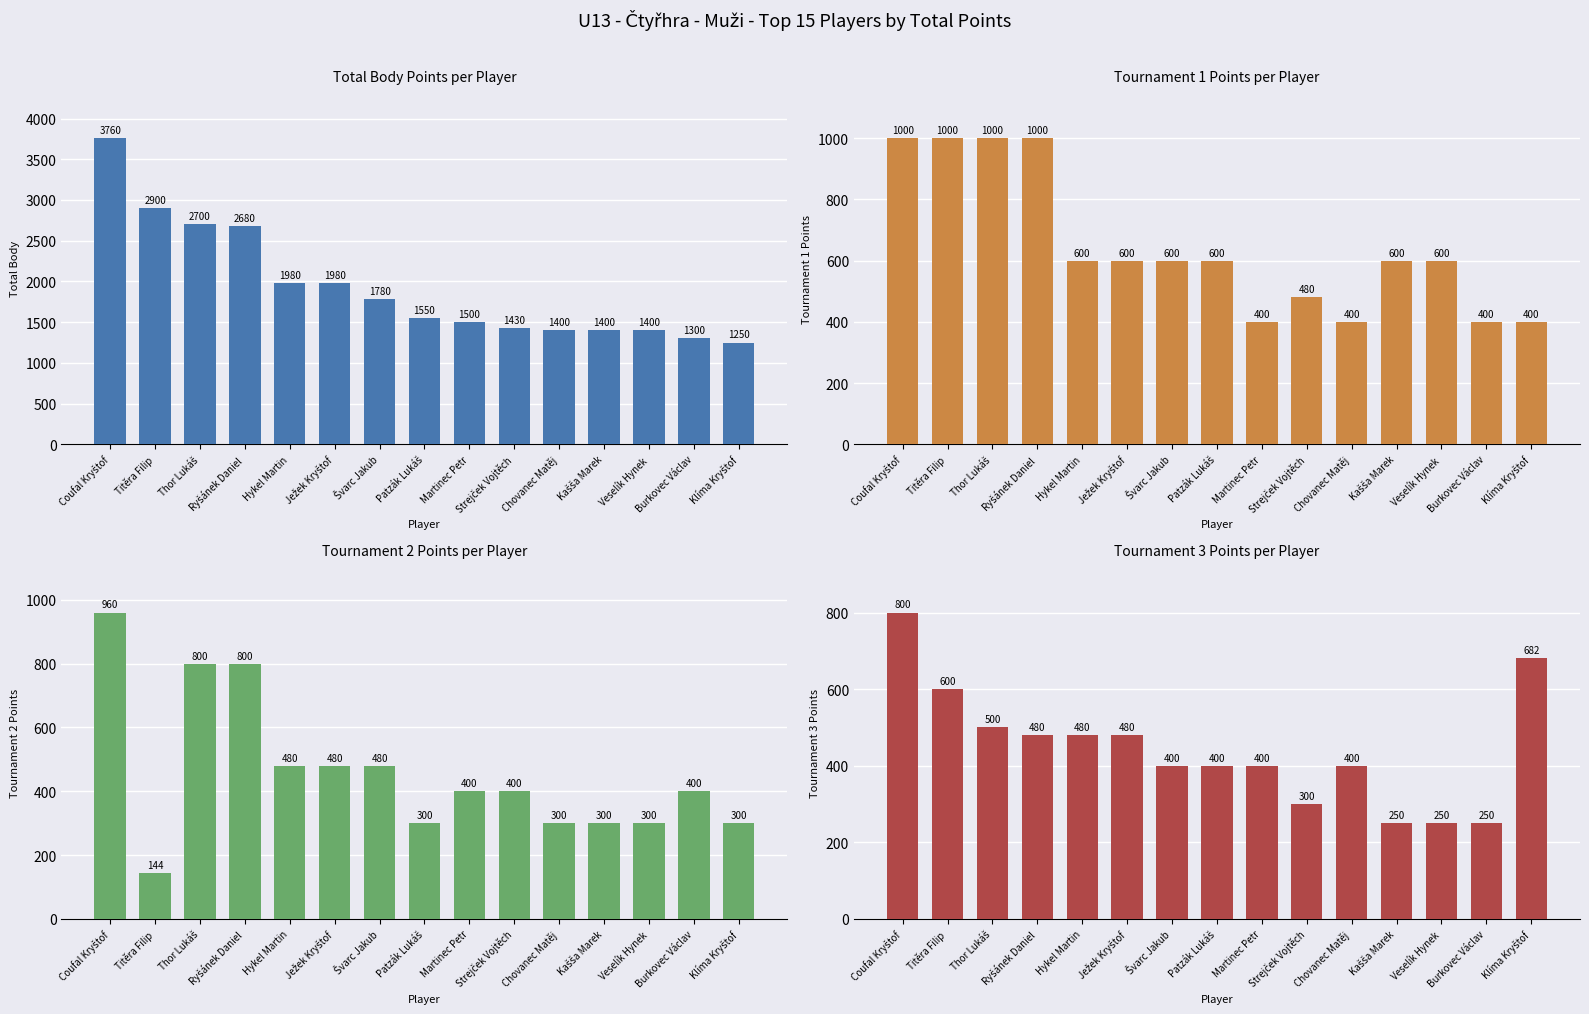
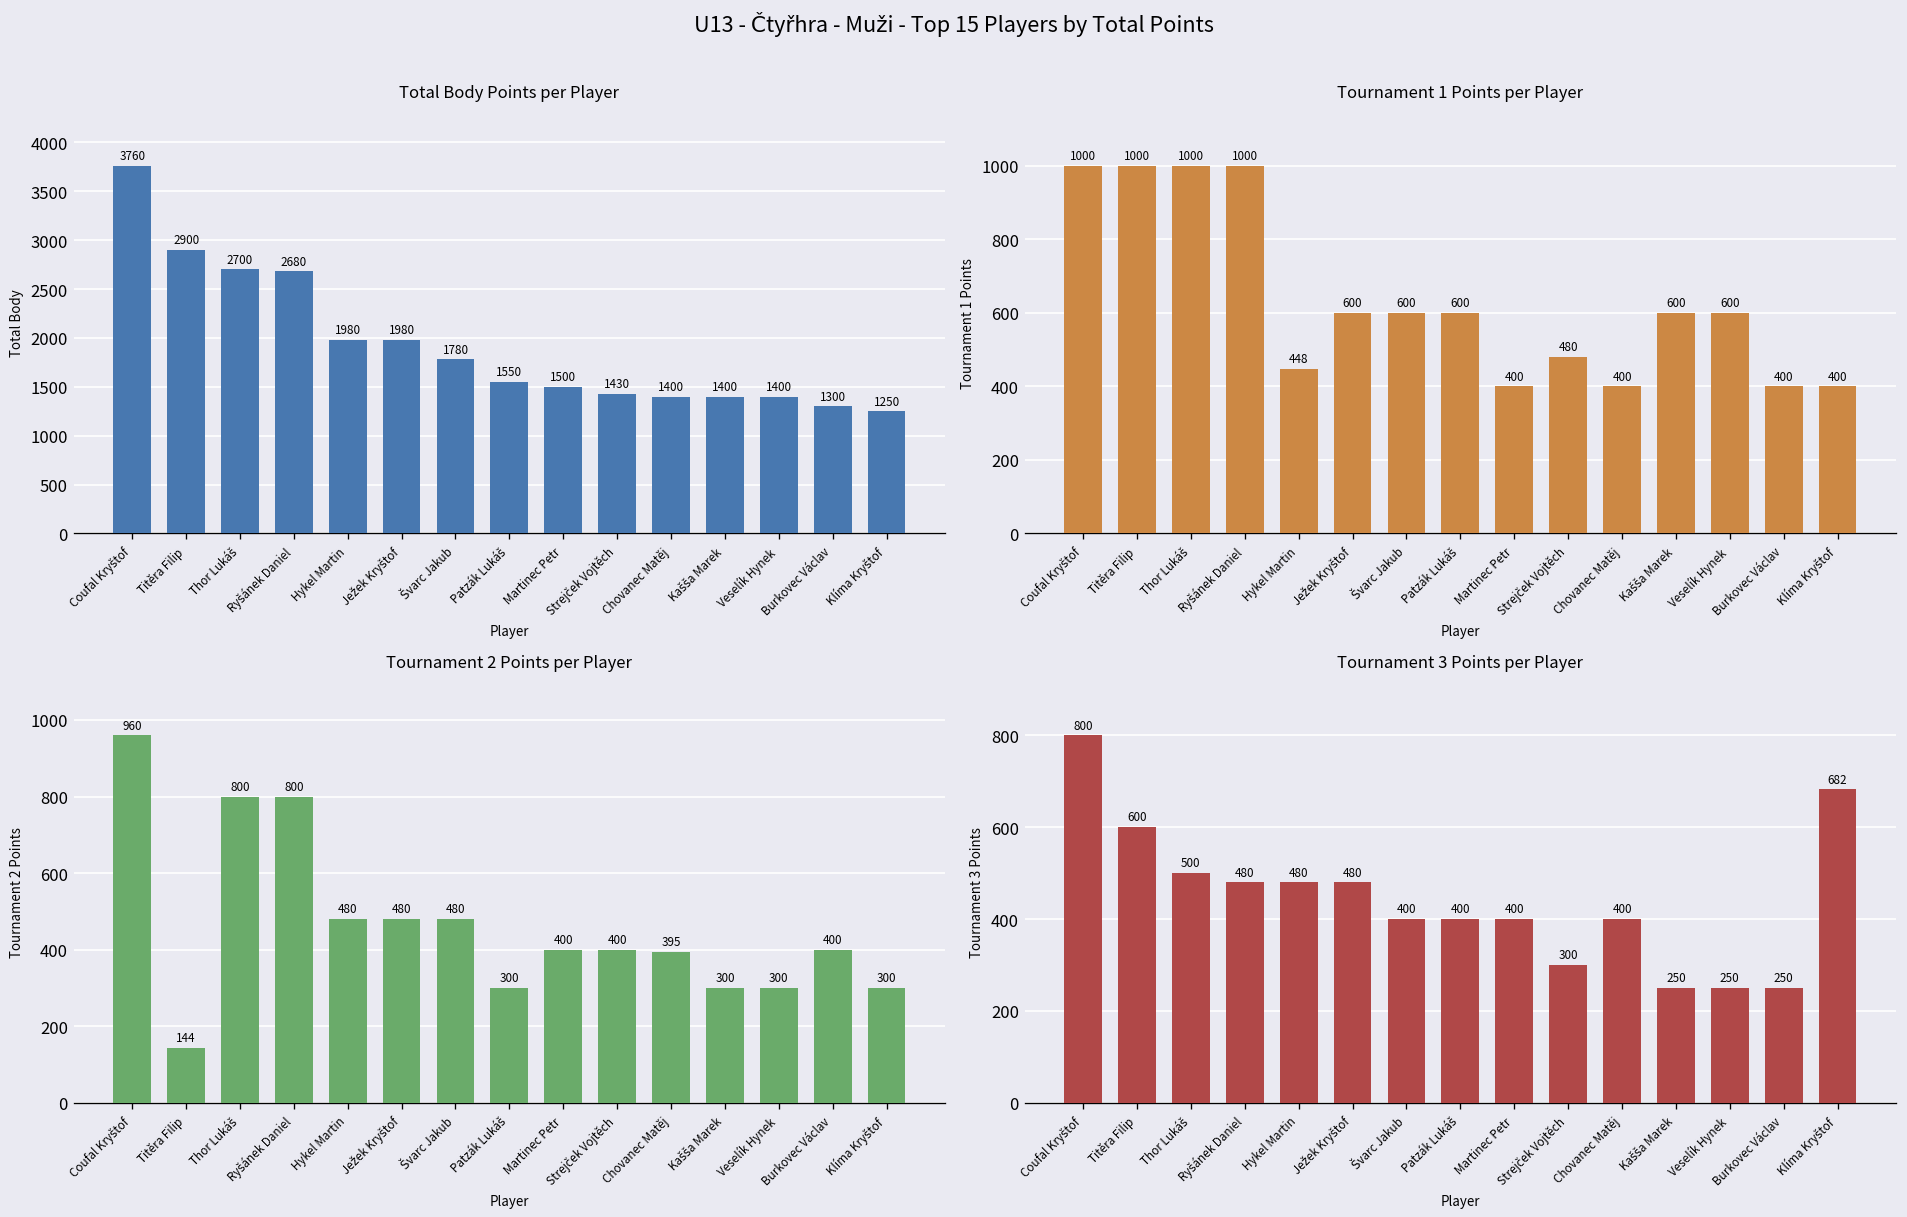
  {
    "Total Body Points per Player": {
      "Coufal Kryštof": 3760,
      "Titěra Filip": 2900,
      "Thor Lukáš": 2700,
      "Ryšánek Daniel": 2680,
      "Hykel Martin": 1980,
      "Ježek Kryštof": 1980,
      "Švarc Jakub": 1780,
      "Patzák Lukáš": 1550,
      "Martinec Petr": 1500,
      "Strejček Vojtěch": 1430,
      "Chovanec Matěj": 1400,
      "Kašša Marek": 1400,
      "Veselík Hynek": 1400,
      "Burkovec Václav": 1300,
      "Klíma Kryštof": 1250
    },
    "Tournament 1 Points per Player": {
      "Coufal Kryštof": 1000,
      "Titěra Filip": 1000,
      "Thor Lukáš": 1000,
      "Ryšánek Daniel": 1000,
-     "Hykel Martin": 600,
+     "Hykel Martin": 448,
      "Ježek Kryštof": 600,
      "Švarc Jakub": 600,
      "Patzák Lukáš": 600,
      "Martinec Petr": 400,
      "Strejček Vojtěch": 480,
      "Chovanec Matěj": 400,
      "Kašša Marek": 600,
      "Veselík Hynek": 600,
      "Burkovec Václav": 400,
      "Klíma Kryštof": 400
    },
    "Tournament 2 Points per Player": {
      "Coufal Kryštof": 960,
      "Titěra Filip": 144,
      "Thor Lukáš": 800,
      "Ryšánek Daniel": 800,
      "Hykel Martin": 480,
      "Ježek Kryštof": 480,
      "Švarc Jakub": 480,
      "Patzák Lukáš": 300,
      "Martinec Petr": 400,
      "Strejček Vojtěch": 400,
-     "Chovanec Matěj": 300,
+     "Chovanec Matěj": 395,
      "Kašša Marek": 300,
      "Veselík Hynek": 300,
      "Burkovec Václav": 400,
      "Klíma Kryštof": 300
    },
    "Tournament 3 Points per Player": {
      "Coufal Kryštof": 800,
      "Titěra Filip": 600,
      "Thor Lukáš": 500,
      "Ryšánek Daniel": 480,
      "Hykel Martin": 480,
      "Ježek Kryštof": 480,
      "Švarc Jakub": 400,
      "Patzák Lukáš": 400,
      "Martinec Petr": 400,
      "Strejček Vojtěch": 300,
      "Chovanec Matěj": 400,
      "Kašša Marek": 250,
      "Veselík Hynek": 250,
      "Burkovec Václav": 250,
      "Klíma Kryštof": 682
    }
  }
